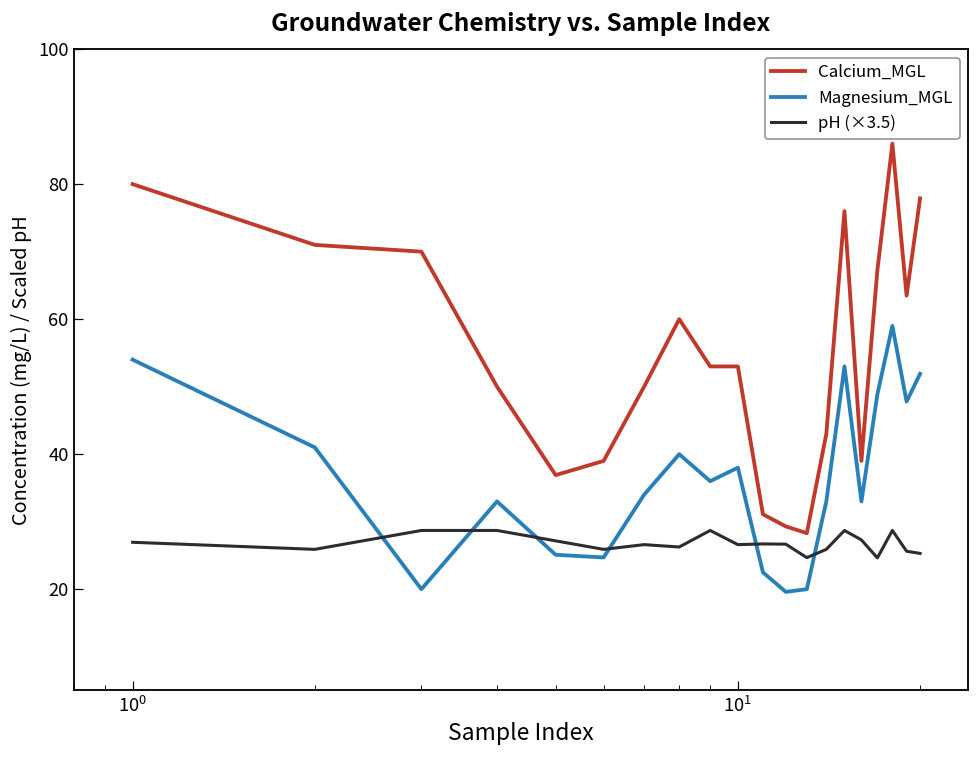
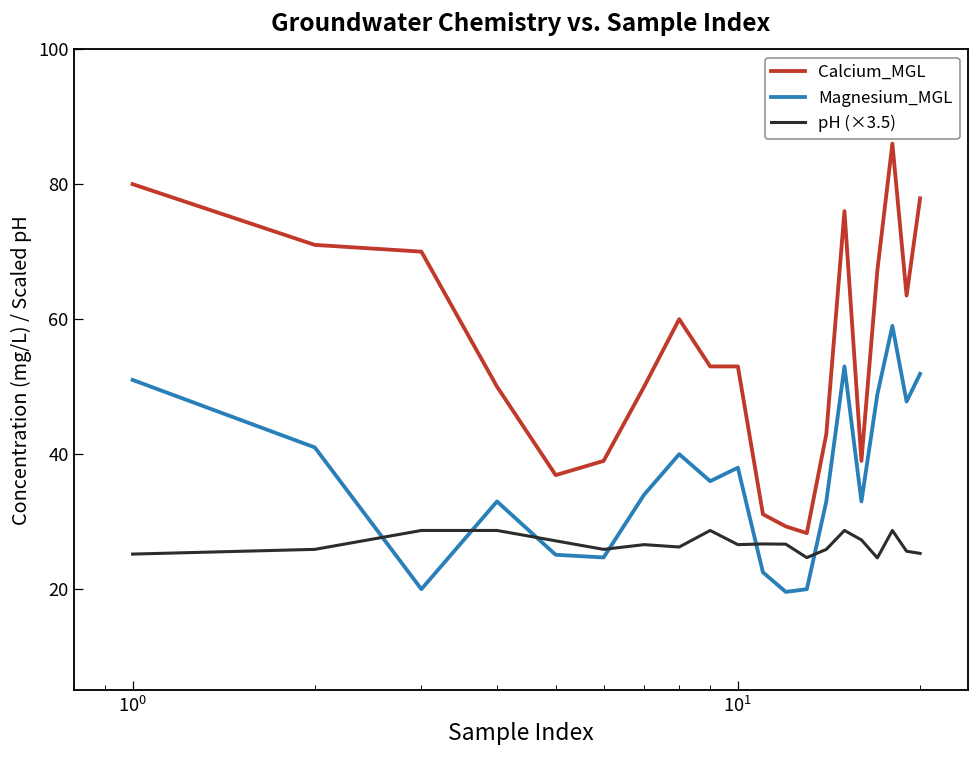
  {
    "Calcium_MGL": {
      "10^0": 80,
      "10^1": 53
    },
    "Magnesium_MGL": {
-     "10^0": 54,
+     "10^0": 51,
      "10^1": 38
    },
    "pH (×3.5)": {
-     "10^0": 27,
+     "10^0": 25,
      "10^1": 27
    }
  }
